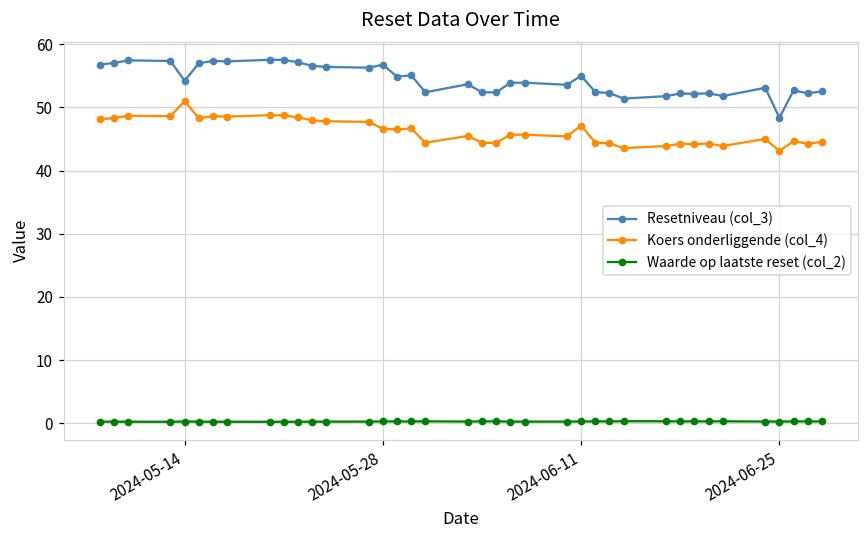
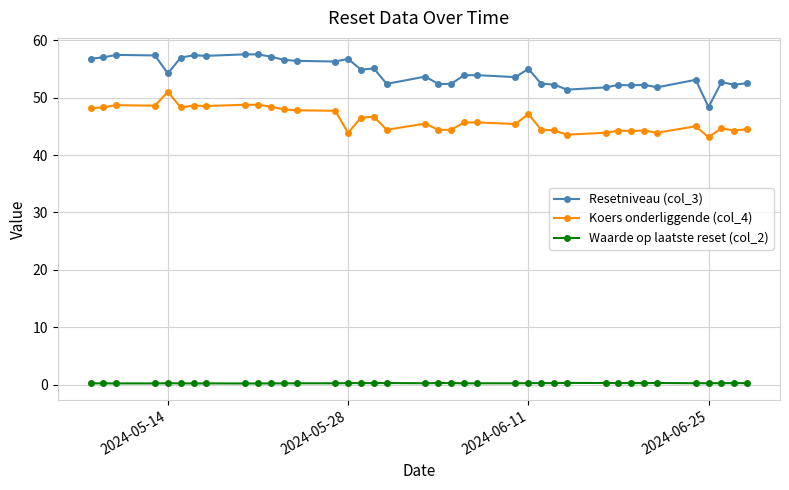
  {
    "Resetniveau (col_3)": {
      "2024-05-14": 54,
      "2024-05-28": 57,
      "2024-06-11": 55,
      "2024-06-25": 48
    },
    "Koers onderliggende (col_4)": {
      "2024-05-14": 51,
-     "2024-05-28": 47,
+     "2024-05-28": 44,
      "2024-06-11": 47,
      "2024-06-25": 43
    },
    "Waarde op laatste reset (col_2)": {
      "2024-05-14": 0,
      "2024-05-28": 0,
      "2024-06-11": 0,
      "2024-06-25": 0
    }
  }
